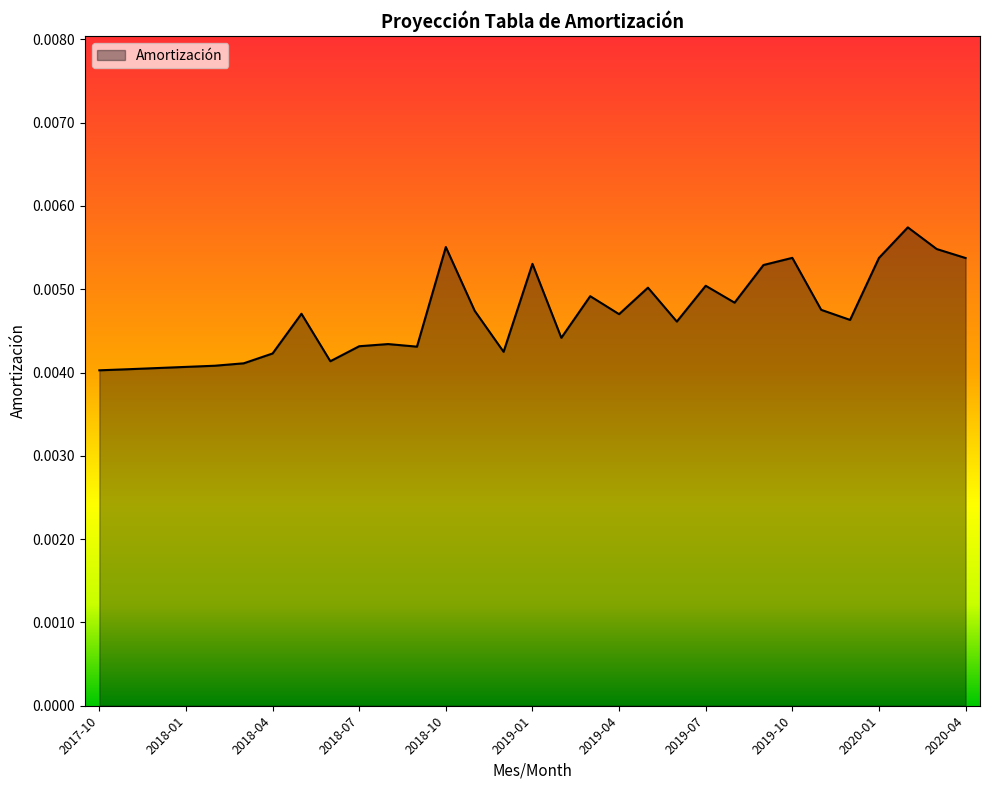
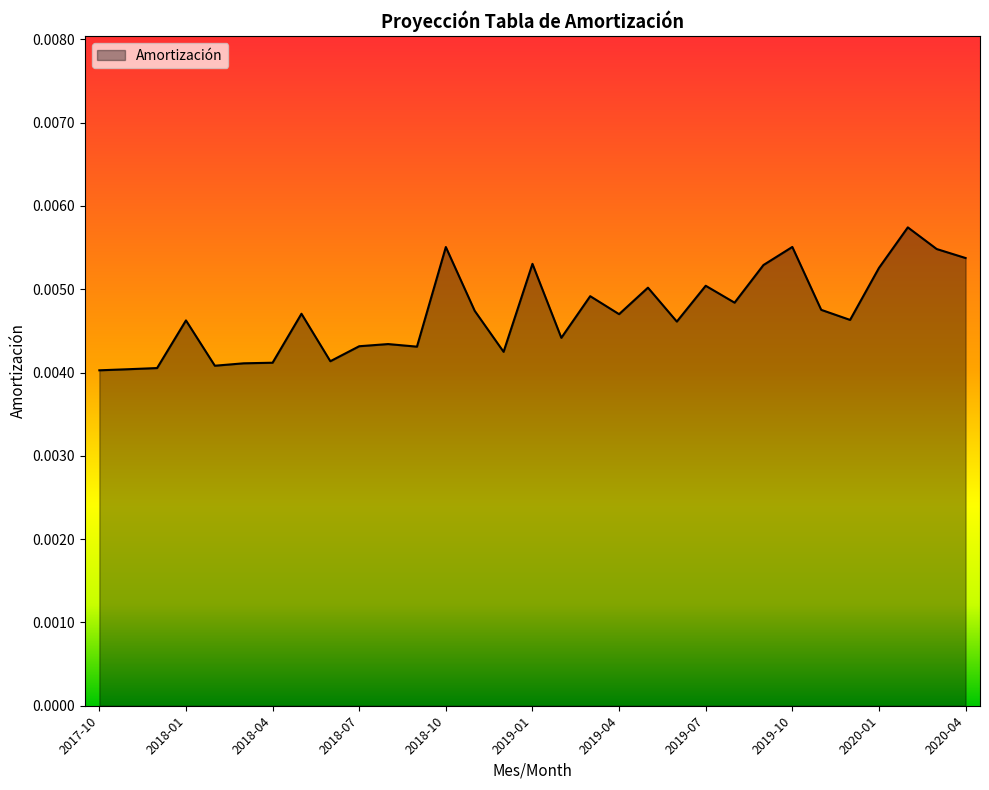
  {
    "2017-10": 0.0040,
-   "2018-01": 0.0041,
-   "2018-04": 0.0042,
+   "2018-01": 0.0046,
+   "2018-04": 0.0041,
    "2018-07": 0.0043,
    "2018-10": 0.0055,
    "2019-01": 0.0053,
    "2019-04": 0.0047,
    "2019-07": 0.0050,
-   "2019-10": 0.0054,
-   "2020-01": 0.0054,
+   "2019-10": 0.0055,
+   "2020-01": 0.0053,
    "2020-04": 0.0054
  }
